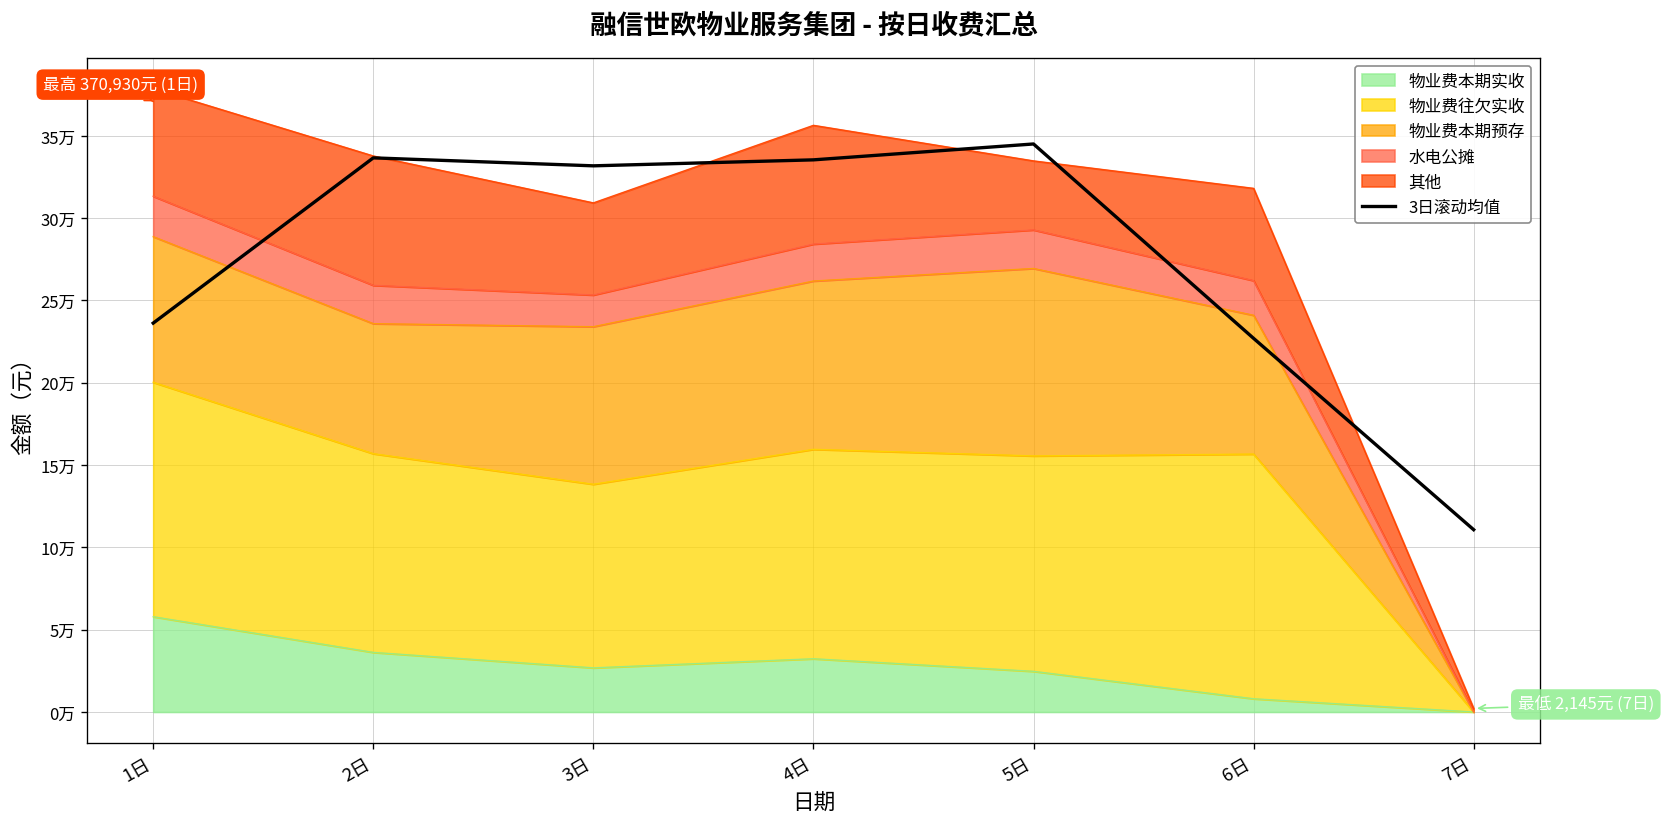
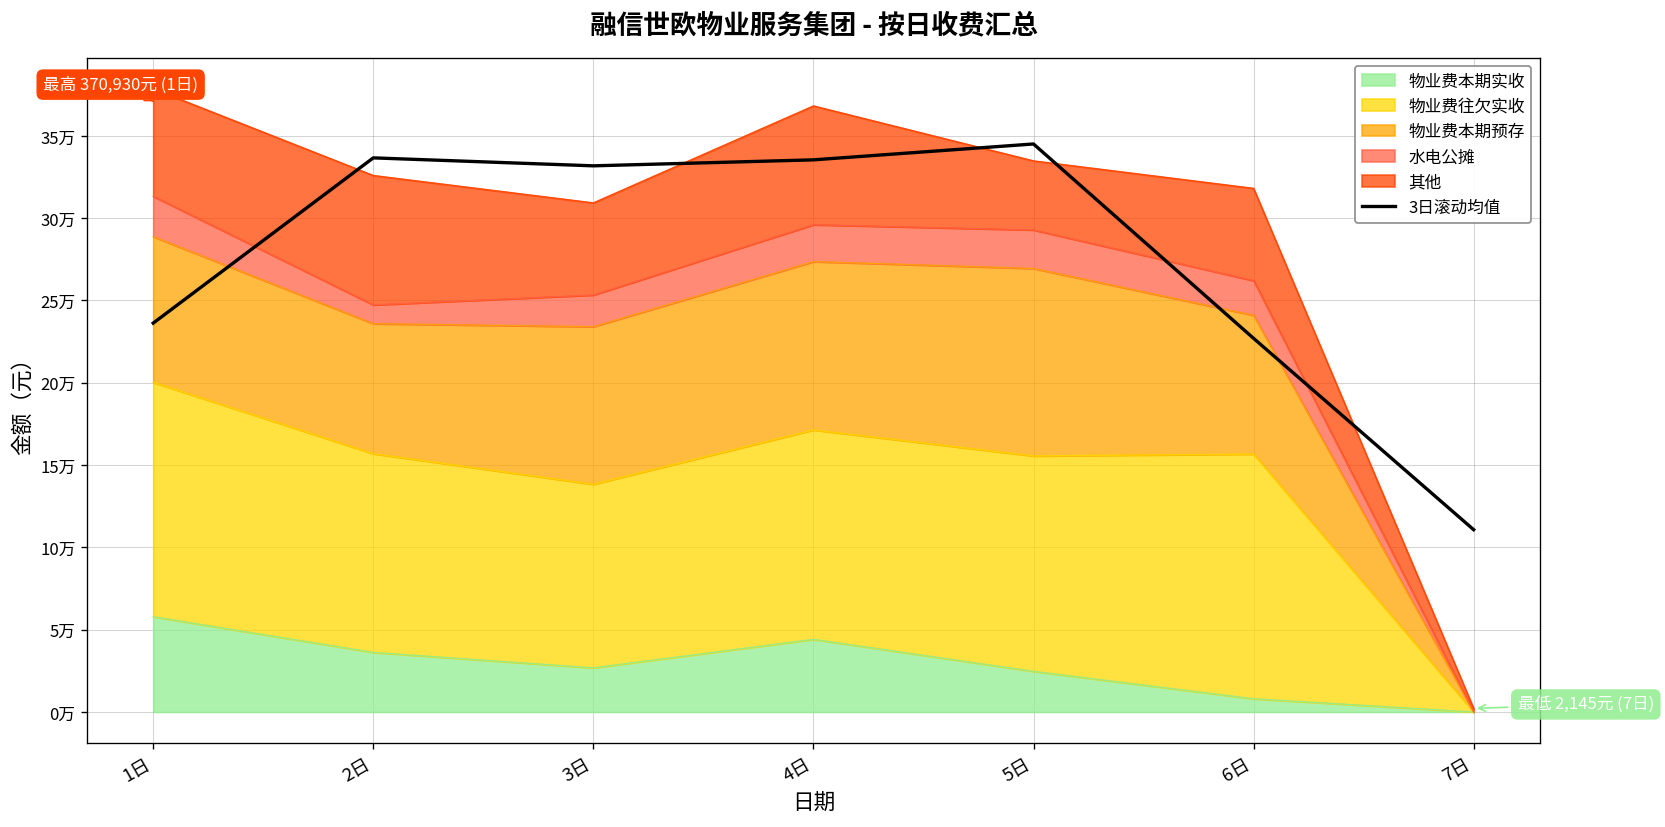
  {
    "物业费本期实收": {
      "1日": "5.8万",
      "2日": "3.6万",
      "3日": "2.7万",
-     "4日": "3.2万",
+     "4日": "4.4万",
      "5日": "2.5万",
      "6日": "0.8万"
    },
    "水电公摊": {
      "1日": "2.5万",
-     "2日": "2.3万",
+     "2日": "1.1万",
      "3日": "1.9万",
      "4日": "2.2万",
      "5日": "2.3万",
      "6日": "2.1万"
    },
    "其他": {
      "3日": "5.6万",
      "4日": "7.2万",
      "5日": "4.2万",
      "6日": "5.6万"
    },
    "3日滚动均值": {
      "1日": "23.6万",
      "3日": "33.2万",
      "4日": "33.5万",
      "5日": "34.5万",
      "6日": "22.7万",
      "7日": "11.1万"
    }
  }
